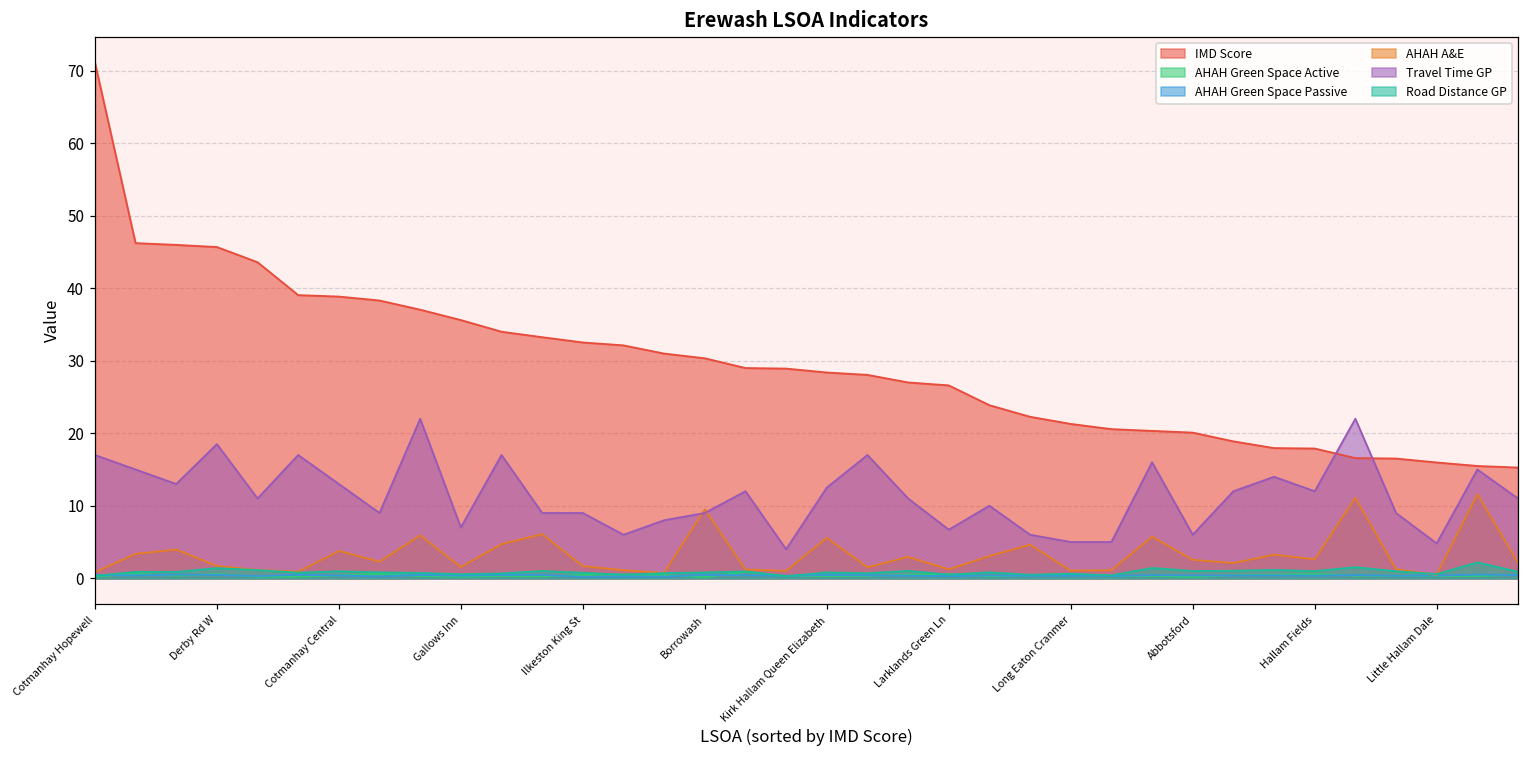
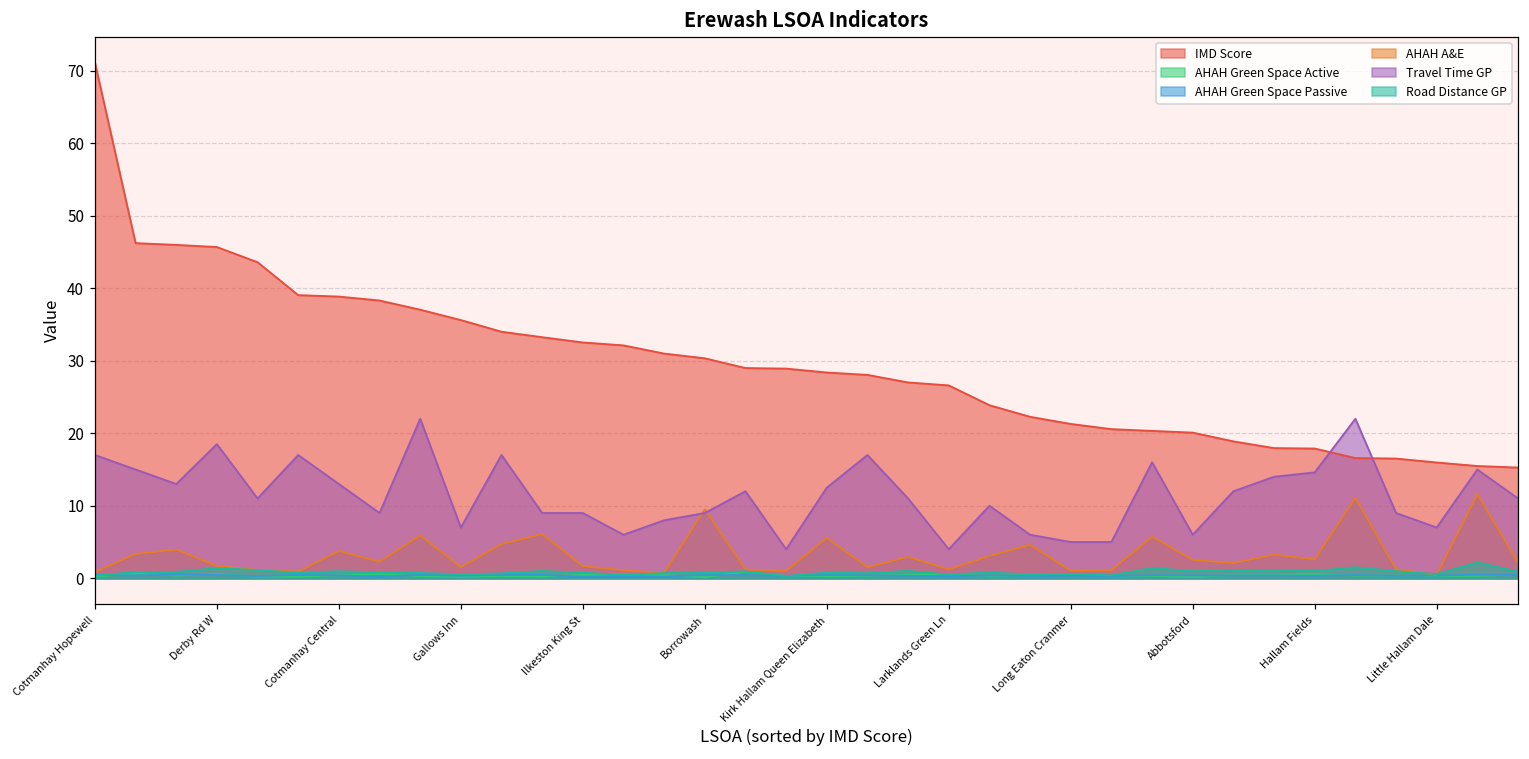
  {
    "Travel Time GP": {
      "Cotmanhay Hopewell": 17,
      "Derby Rd W": 19,
      "Cotmanhay Central": 13,
      "Gallows Inn": 7,
      "Ilkeston King St": 9,
      "Borrowash": 9,
      "Kirk Hallam Queen Elizabeth": 13,
-     "Larklands Green Ln": 7,
+     "Larklands Green Ln": 4,
      "Long Eaton Cranmer": 5,
      "Abbotsford": 6,
-     "Hallam Fields": 12,
-     "Little Hallam Dale": 5
+     "Hallam Fields": 15,
+     "Little Hallam Dale": 7
    }
  }
